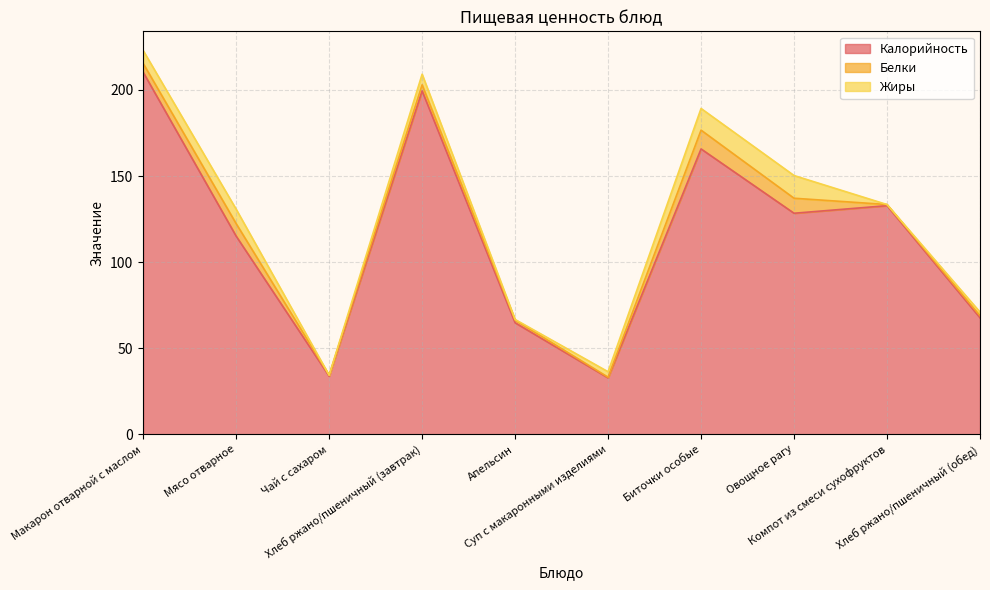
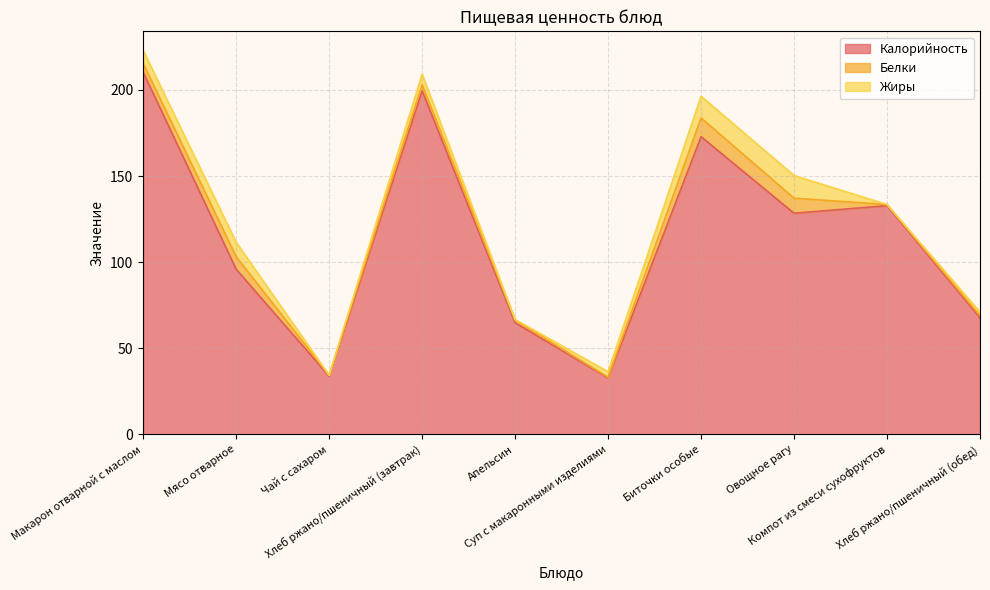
  {
    "Калорийность": {
      "Макарон отварной с маслом": 210,
-     "Мясо отварное": 115,
+     "Мясо отварное": 96,
      "Хлеб ржано/пшеничный (завтрак)": 199,
      "Апельсин": 65,
-     "Биточки особые": 166,
+     "Биточки особые": 173,
      "Овощное рагу": 128
    }
  }
